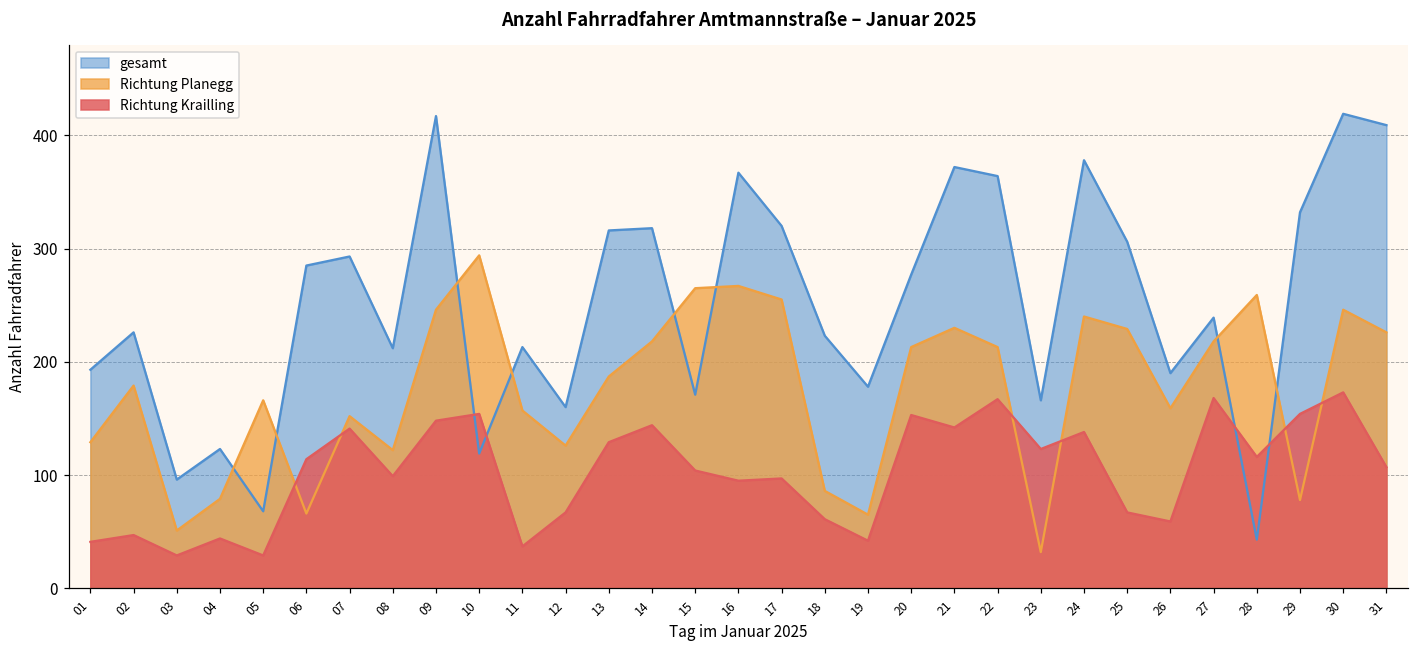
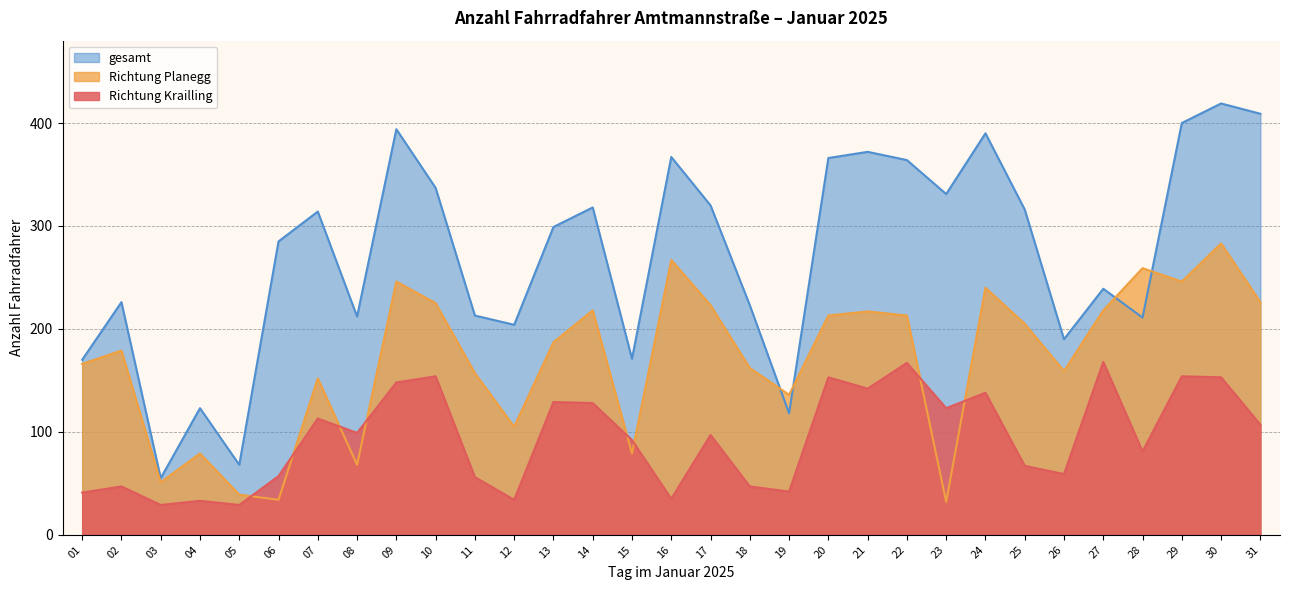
  {
    "gesamt": {
-     "01": 193,
+     "01": 170,
      "02": 226,
-     "03": 96,
+     "03": 55,
      "04": 123,
      "05": 68,
      "06": 285,
-     "07": 293,
+     "07": 314,
      "08": 212,
-     "09": 417,
-     "10": 119,
+     "09": 394,
+     "10": 337,
      "11": 213,
-     "12": 160,
-     "13": 316,
+     "12": 204,
+     "13": 299,
      "14": 318,
      "15": 171,
      "16": 367,
      "17": 320,
      "18": 223,
-     "19": 178,
-     "20": 277,
+     "19": 118,
+     "20": 366,
      "21": 372,
      "22": 364,
-     "23": 166,
-     "24": 378,
-     "25": 306,
+     "23": 331,
+     "24": 390,
+     "25": 316,
      "26": 190,
      "27": 239,
-     "28": 43,
-     "29": 332,
+     "28": 211,
+     "29": 400,
      "30": 419,
      "31": 409
    },
    "Richtung Planegg": {
-     "01": 129,
+     "01": 166,
      "02": 179,
      "03": 51,
      "04": 79,
-     "05": 166,
-     "06": 66,
+     "05": 39,
+     "06": 34,
      "07": 152,
-     "08": 122,
+     "08": 68,
      "09": 246,
-     "10": 294,
+     "10": 225,
      "11": 157,
-     "12": 126,
+     "12": 105,
      "13": 187,
      "14": 218,
-     "15": 265,
+     "15": 79,
      "16": 267,
-     "17": 255,
-     "18": 86,
-     "19": 65,
+     "17": 223,
+     "18": 162,
+     "19": 136,
      "20": 213,
-     "21": 230,
+     "21": 217,
      "22": 213,
      "23": 32,
      "24": 240,
-     "25": 229,
+     "25": 205,
      "26": 159,
      "27": 218,
      "28": 259,
-     "29": 78,
-     "30": 246,
+     "29": 246,
+     "30": 283,
      "31": 226
    },
    "Richtung Krailling": {
      "01": 41,
      "02": 47,
      "03": 29,
-     "04": 44,
+     "04": 33,
      "05": 29,
-     "06": 114,
-     "07": 141,
+     "06": 57,
+     "07": 113,
      "08": 99,
      "09": 148,
      "10": 154,
-     "11": 37,
-     "12": 67,
+     "11": 56,
+     "12": 34,
      "13": 129,
-     "14": 144,
-     "15": 104,
-     "16": 95,
+     "14": 128,
+     "15": 92,
+     "16": 35,
      "17": 97,
-     "18": 61,
+     "18": 47,
      "19": 42,
      "20": 153,
      "21": 142,
      "22": 167,
      "23": 123,
      "24": 138,
      "25": 67,
      "26": 59,
      "27": 168,
-     "28": 116,
+     "28": 81,
      "29": 154,
-     "30": 173,
+     "30": 153,
      "31": 107
    }
  }
